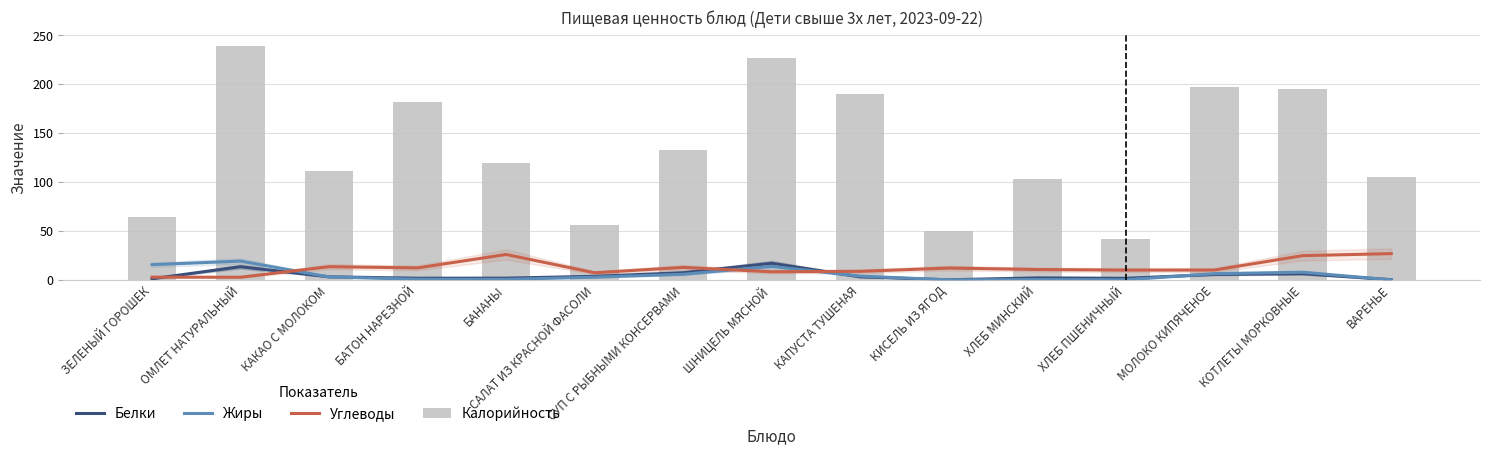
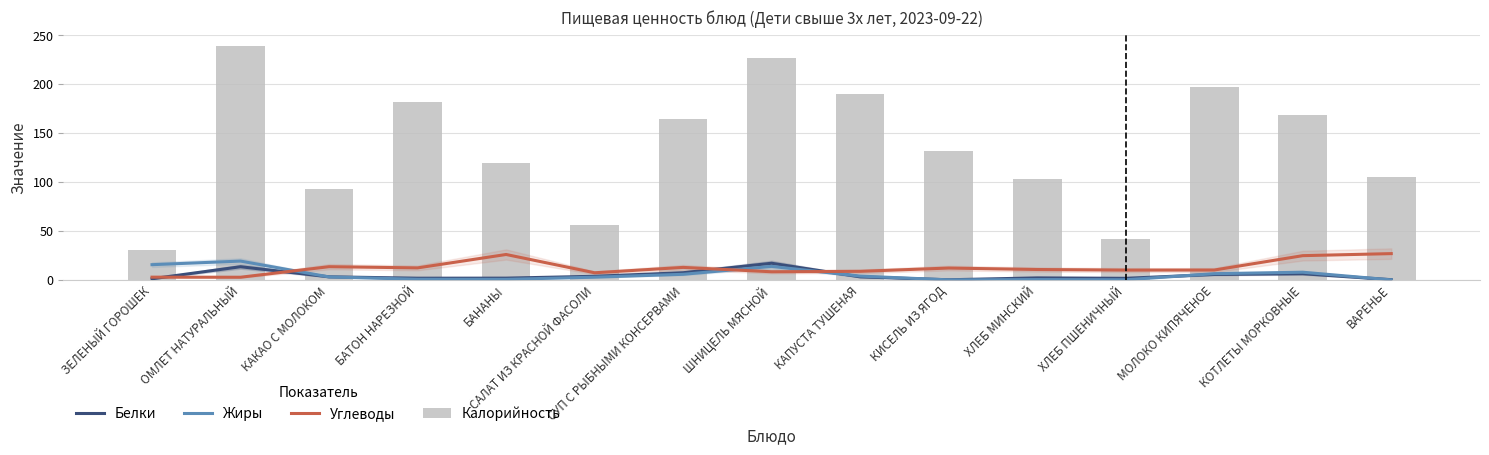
  {
    "Калорийность": {
-     "ЗЕЛЕНЫЙ ГОРОШЕК": 60,
+     "ЗЕЛЕНЫЙ ГОРОШЕК": 30,
      "ОМЛЕТ НАТУРАЛЬНЫЙ": 240,
-     "КАКАО С МОЛОКОМ": 110,
+     "КАКАО С МОЛОКОМ": 90,
      "БАТОН НАРЕЗНОЙ": 180,
      "БАНАНЫ": 120,
      "САЛАТ ИЗ КРАСНОЙ ФАСОЛИ": 60,
-     "СУП С РЫБНЫМИ КОНСЕРВАМИ": 130,
+     "СУП С РЫБНЫМИ КОНСЕРВАМИ": 160,
      "ШНИЦЕЛЬ МЯСНОЙ": 230,
      "КАПУСТА ТУШЕНАЯ": 190,
-     "КИСЕЛЬ ИЗ ЯГОД": 50,
+     "КИСЕЛЬ ИЗ ЯГОД": 130,
      "ХЛЕБ МИНСКИЙ": 100,
      "ХЛЕБ ПШЕНИЧНЫЙ": 40,
      "МОЛОКО КИПЯЧЕНОЕ": 200,
-     "КОТЛЕТЫ МОРКОВНЫЕ": 200,
+     "КОТЛЕТЫ МОРКОВНЫЕ": 170,
      "ВАРЕНЬЕ": 110
    }
  }
